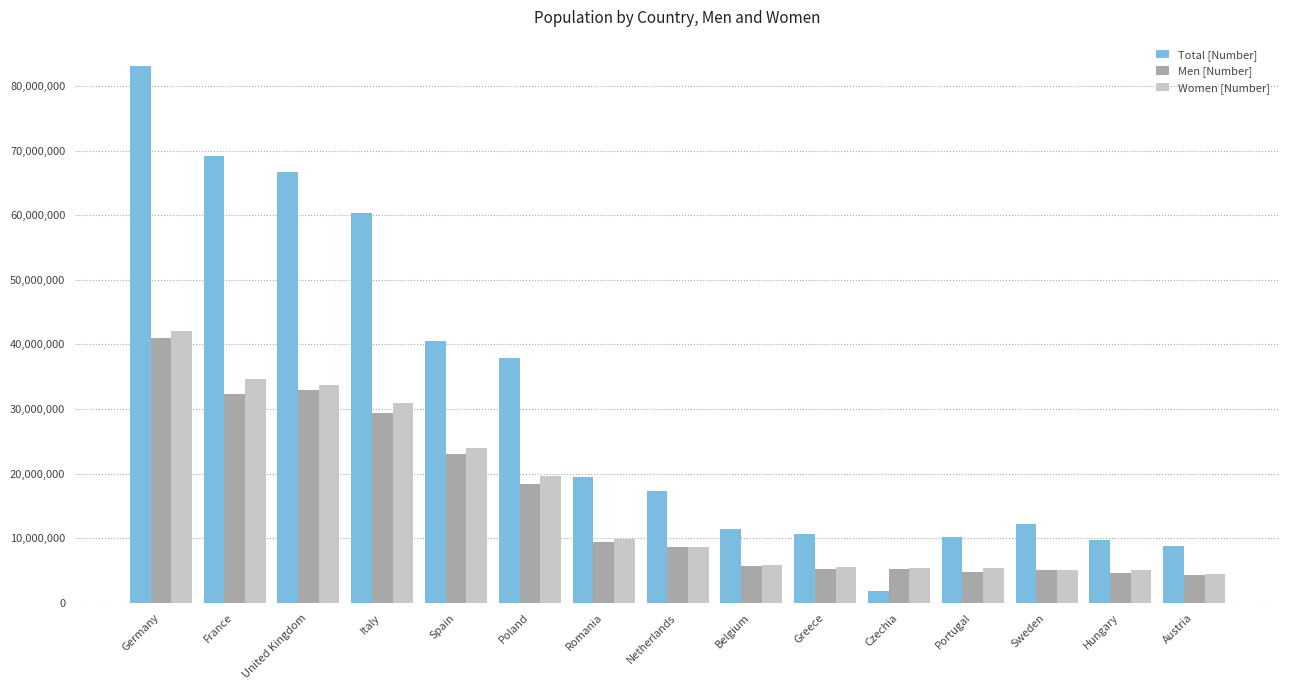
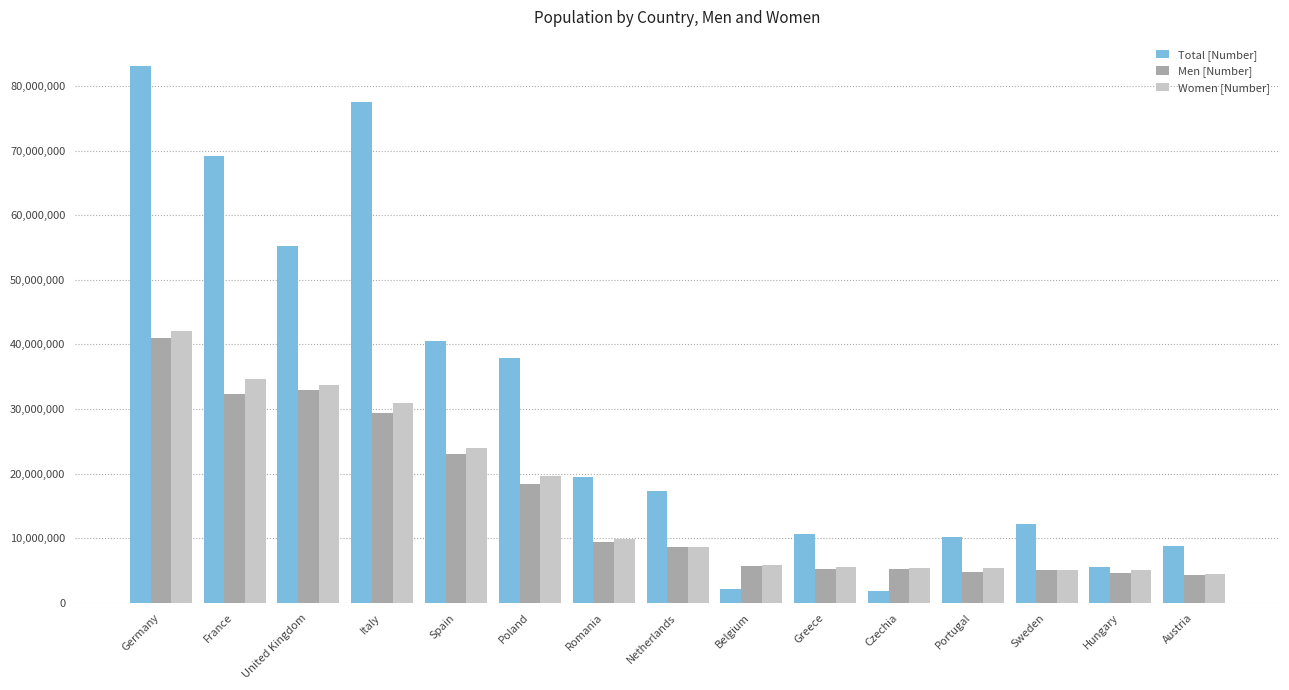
  {
    "Total [Number]": {
      "Germany": "83,000,000",
      "France": "69,000,000",
-     "United Kingdom": "67,000,000",
-     "Italy": "60,000,000",
+     "United Kingdom": "55,000,000",
+     "Italy": "78,000,000",
      "Spain": "41,000,000",
      "Poland": "38,000,000",
      "Romania": "19,000,000",
      "Netherlands": "17,000,000",
-     "Belgium": "11,000,000",
+     "Belgium": "2,000,000",
      "Greece": "11,000,000",
      "Czechia": "2,000,000",
      "Portugal": "10,000,000",
      "Sweden": "12,000,000",
-     "Hungary": "10,000,000",
+     "Hungary": "6,000,000",
      "Austria": "9,000,000"
    }
  }
